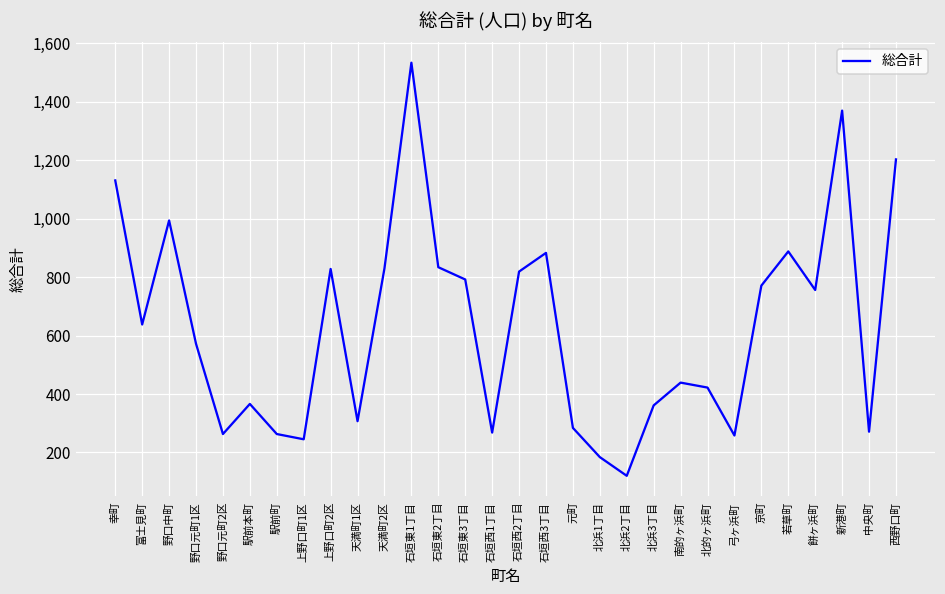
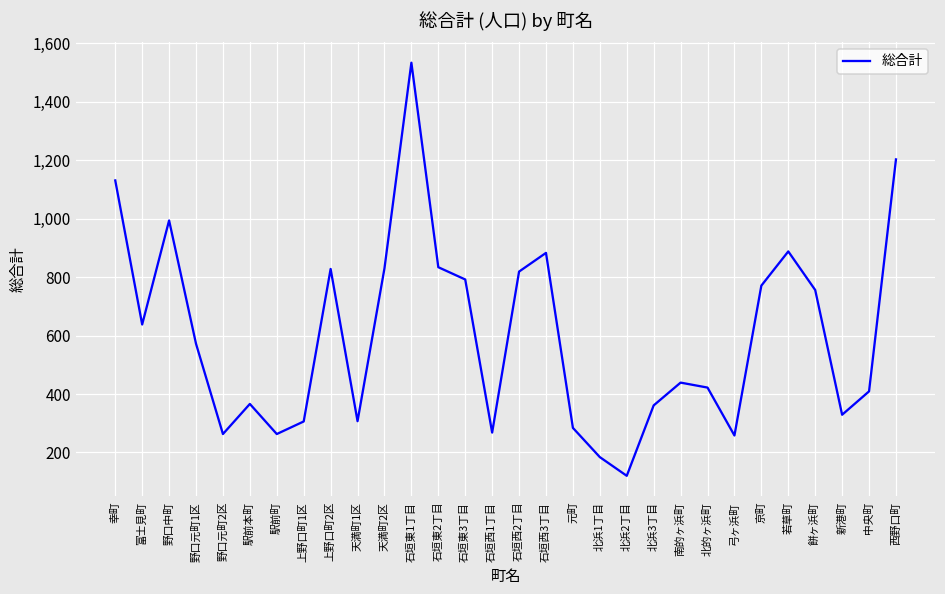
  {
    "幸町": "1,130",
    "富士見町": "640",
    "野口中町": "990",
    "野口元町1区": "570",
    "野口元町2区": "260",
    "駅前本町": "370",
    "駅前町": "260",
-   "上野口町1区": "250",
+   "上野口町1区": "310",
    "上野口町2区": "830",
    "天満町1区": "310",
    "天満町2区": "830",
    "石垣東1丁目": "1,530",
    "石垣東2丁目": "830",
    "石垣東3丁目": "790",
    "石垣西1丁目": "270",
    "石垣西2丁目": "820",
    "石垣西3丁目": "880",
    "元町": "280",
    "北浜1丁目": "180",
    "北浜2丁目": "120",
    "北浜3丁目": "360",
    "南的ヶ浜町": "440",
    "北的ヶ浜町": "420",
    "弓ヶ浜町": "260",
    "京町": "770",
    "若草町": "890",
    "餅ヶ浜町": "760",
-   "新港町": "1,370",
-   "中央町": "270",
+   "新港町": "330",
+   "中央町": "410",
    "西野口町": "1,200"
  }
